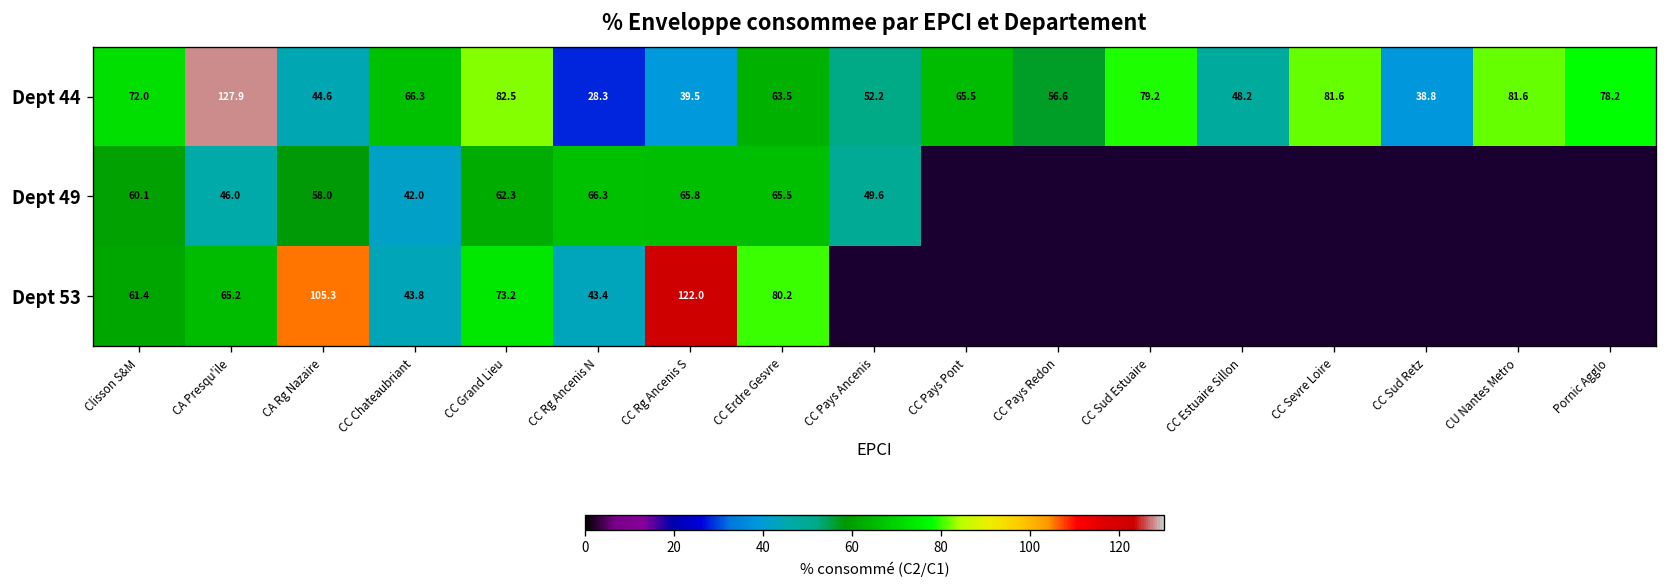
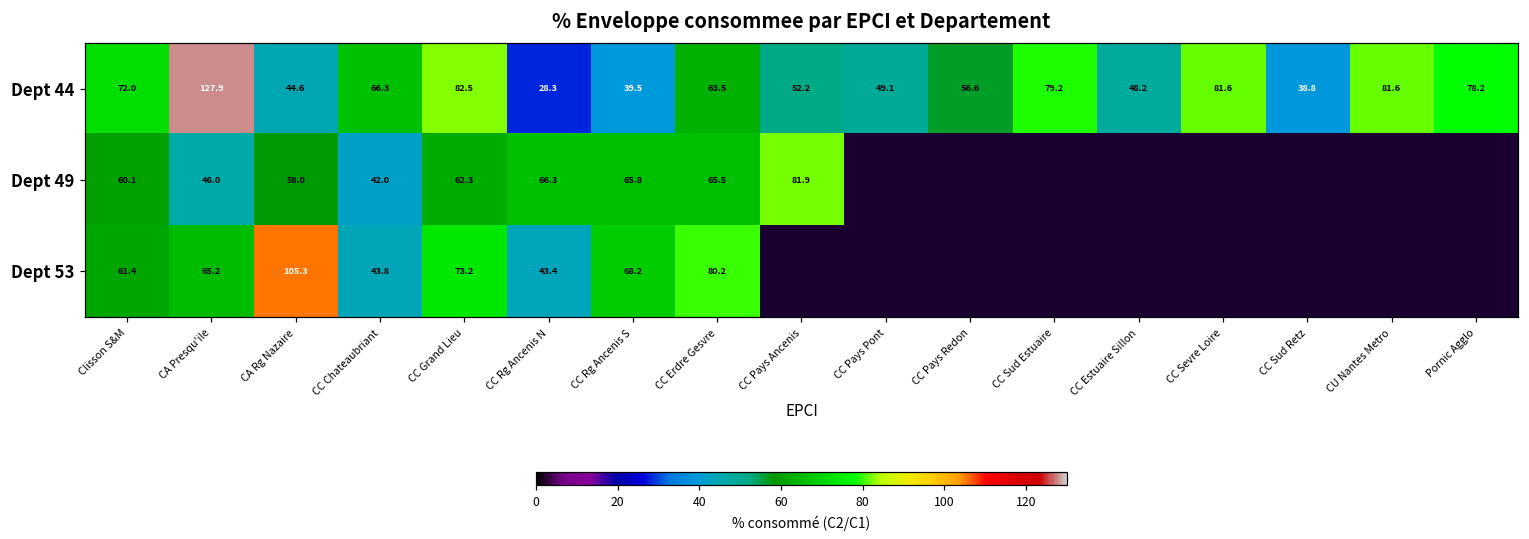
  {
    "Dept 44": {
      "Clisson S&M": 72.0,
      "CA Presqu'ile": 127.9,
      "CA Rg Nazaire": 44.6,
      "CC Chateaubriant": 66.3,
      "CC Grand Lieu": 82.5,
      "CC Rg Ancenis N": 28.3,
      "CC Rg Ancenis S": 39.5,
      "CC Erdre Gesvre": 63.5,
      "CC Pays Ancenis": 52.2,
-     "CC Pays Pont": 65.5,
+     "CC Pays Pont": 49.1,
      "CC Pays Redon": 56.6,
      "CC Sud Estuaire": 79.2,
      "CC Estuaire Sillon": 48.2,
      "CC Sevre Loire": 81.6,
      "CC Sud Retz": 38.8,
      "CU Nantes Metro": 81.6,
      "Pornic Agglo": 78.2
    },
    "Dept 49": {
      "Clisson S&M": 60.1,
      "CA Presqu'ile": 46.0,
      "CA Rg Nazaire": 58.0,
      "CC Chateaubriant": 42.0,
      "CC Grand Lieu": 62.3,
      "CC Rg Ancenis N": 66.3,
      "CC Rg Ancenis S": 65.8,
      "CC Erdre Gesvre": 65.5,
-     "CC Pays Ancenis": 49.6
+     "CC Pays Ancenis": 81.9
    },
    "Dept 53": {
      "Clisson S&M": 61.4,
      "CA Presqu'ile": 65.2,
      "CA Rg Nazaire": 105.3,
      "CC Chateaubriant": 43.8,
      "CC Grand Lieu": 73.2,
      "CC Rg Ancenis N": 43.4,
-     "CC Rg Ancenis S": 122.0,
+     "CC Rg Ancenis S": 68.2,
      "CC Erdre Gesvre": 80.2
    }
  }
